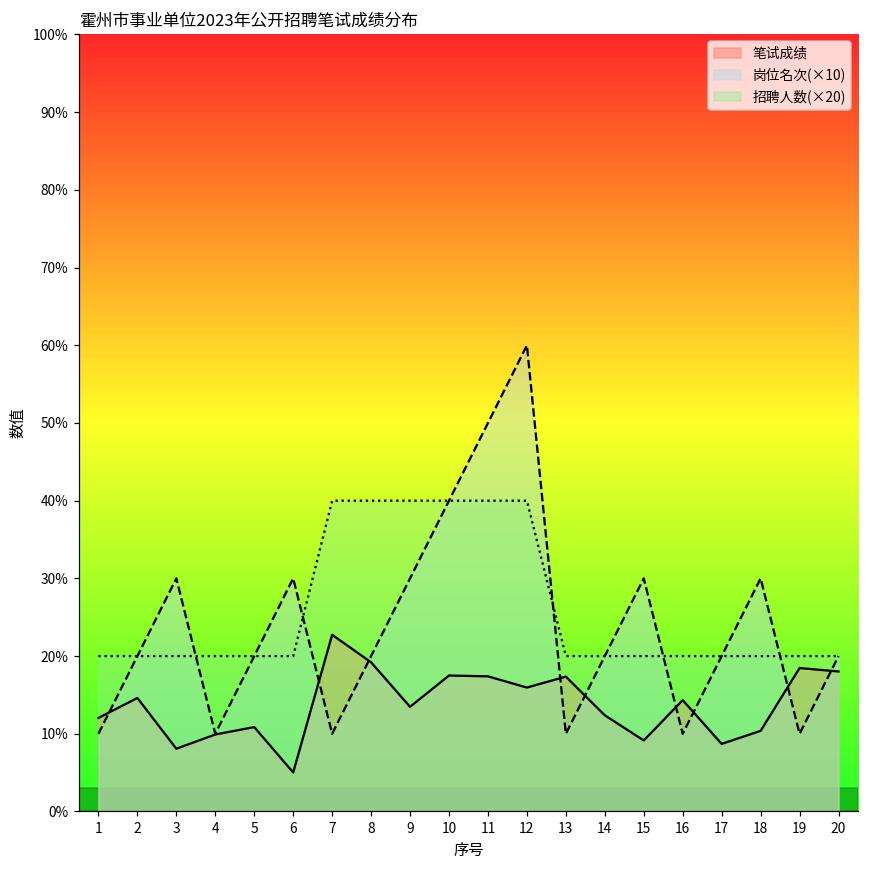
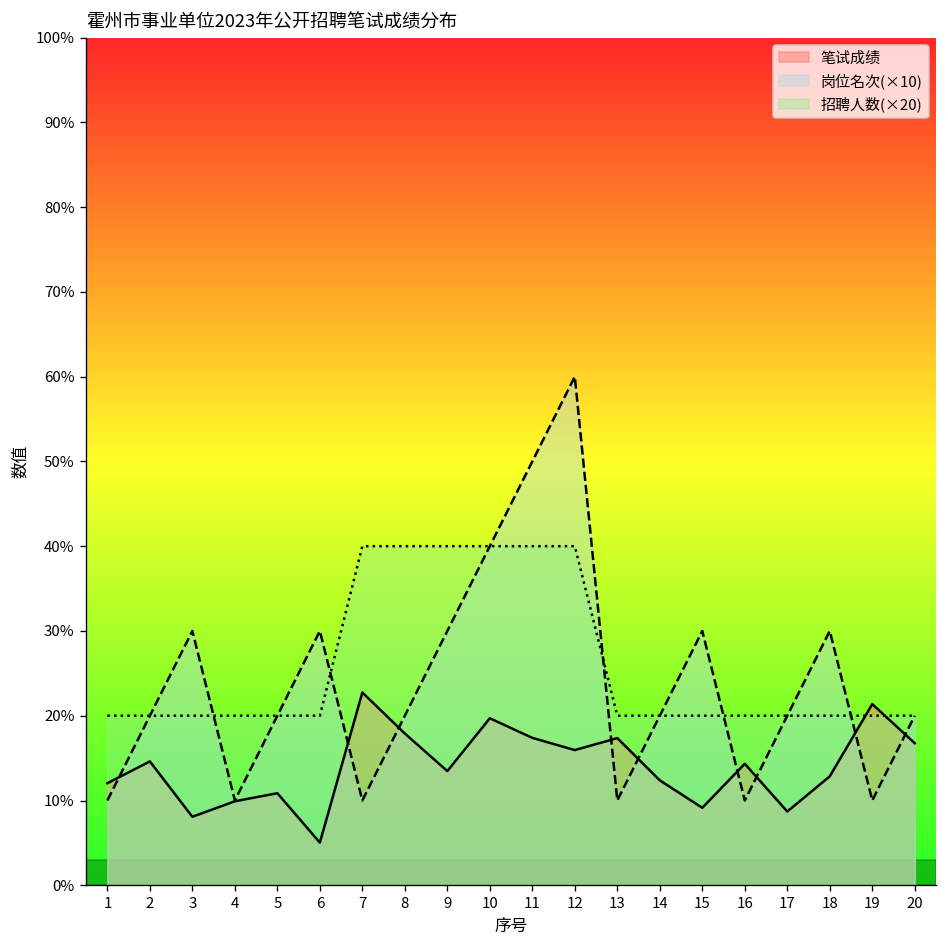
  {
    "笔试成绩": {
      "1": "12%",
      "2": "15%",
      "3": "8%",
      "5": "11%",
      "6": "5%",
      "7": "23%",
-     "8": "19%",
+     "8": "18%",
      "9": "13%",
-     "10": "18%",
+     "10": "20%",
      "11": "17%",
      "12": "16%",
      "13": "17%",
      "14": "12%",
      "15": "9%",
      "16": "14%",
      "17": "9%",
-     "18": "10%",
-     "19": "18%",
-     "20": "18%"
+     "18": "13%",
+     "19": "21%",
+     "20": "17%"
    }
  }
